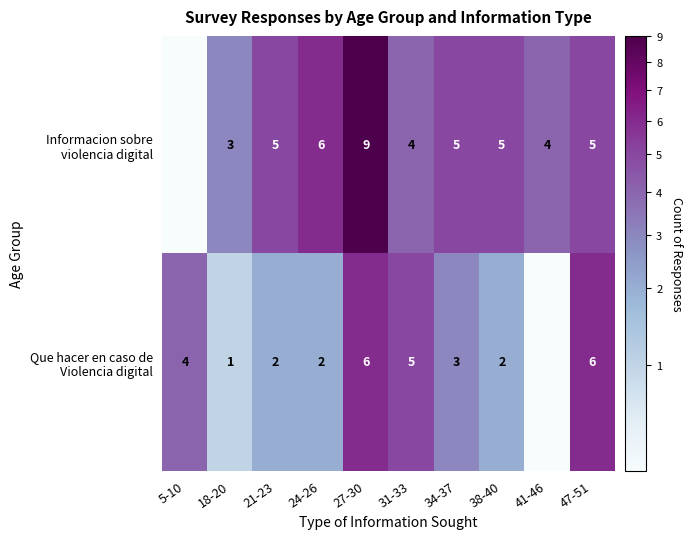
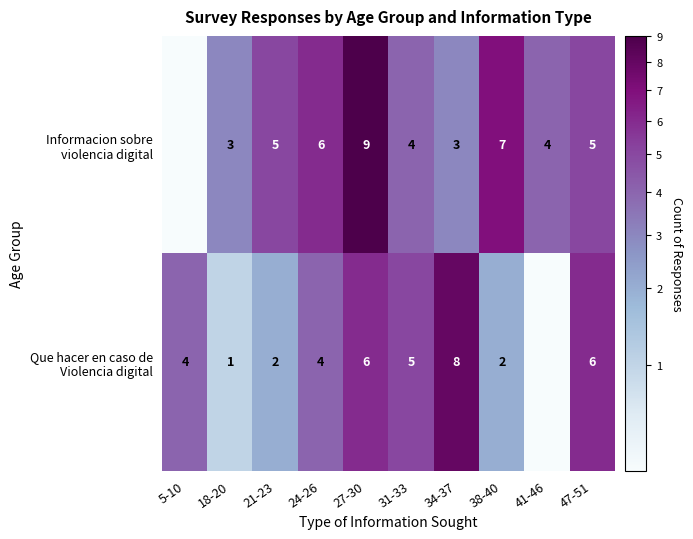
  {
    "Informacion sobre violencia digital": {
      "18-20": 3,
      "21-23": 5,
      "24-26": 6,
      "27-30": 9,
      "31-33": 4,
-     "34-37": 5,
-     "38-40": 5,
+     "34-37": 3,
+     "38-40": 7,
      "41-46": 4,
      "47-51": 5
    },
    "Que hacer en caso de Violencia digital": {
      "5-10": 4,
      "18-20": 1,
      "21-23": 2,
-     "24-26": 2,
+     "24-26": 4,
      "27-30": 6,
      "31-33": 5,
-     "34-37": 3,
+     "34-37": 8,
      "38-40": 2,
      "47-51": 6
    }
  }
